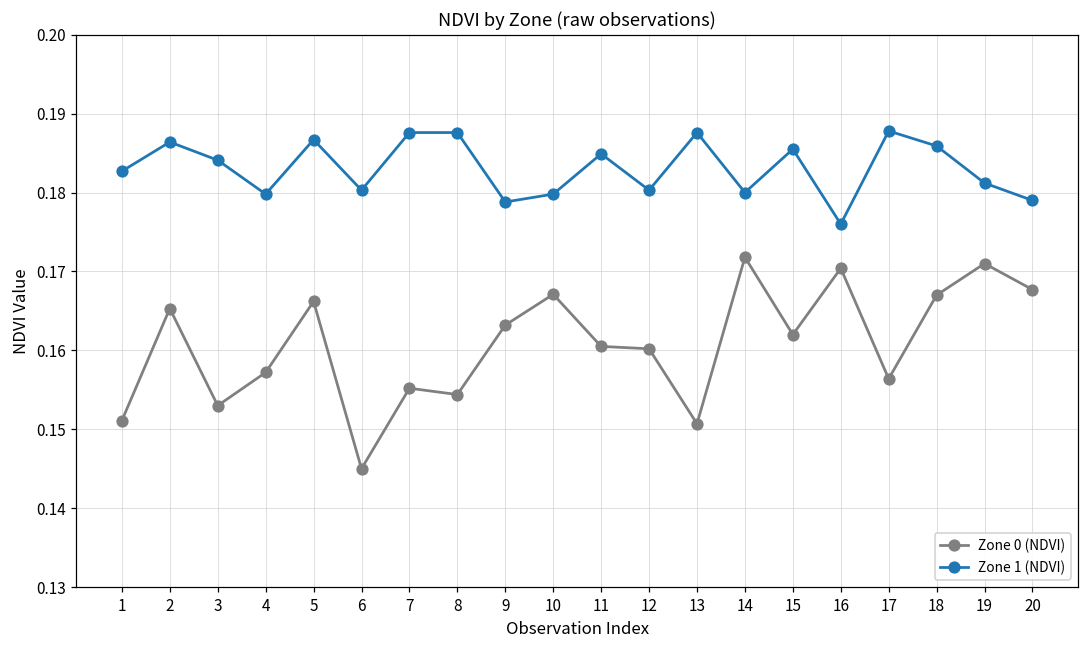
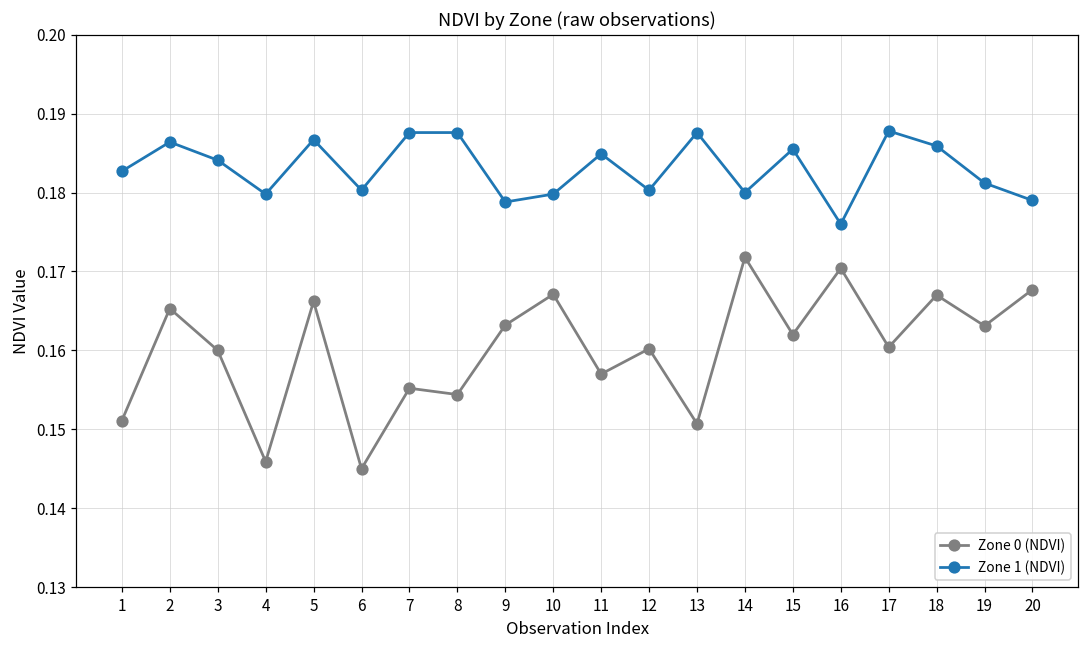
  {
    "Zone 0 (NDVI)": {
      "1": 0.151,
      "2": 0.165,
-     "3": 0.153,
-     "4": 0.157,
+     "3": 0.160,
+     "4": 0.146,
      "5": 0.166,
      "6": 0.145,
      "7": 0.155,
      "8": 0.154,
      "9": 0.163,
      "10": 0.167,
-     "11": 0.161,
+     "11": 0.157,
      "12": 0.160,
      "13": 0.151,
      "14": 0.172,
      "15": 0.162,
      "16": 0.170,
-     "17": 0.156,
+     "17": 0.160,
      "18": 0.167,
-     "19": 0.171,
+     "19": 0.163,
      "20": 0.168
    },
    "Zone 1 (NDVI)": {
      "1": 0.183,
      "2": 0.186,
      "3": 0.184,
      "4": 0.180,
      "5": 0.187,
      "6": 0.180,
      "7": 0.188,
      "8": 0.188,
      "9": 0.179,
      "10": 0.180,
      "11": 0.185,
      "12": 0.180,
      "13": 0.188,
      "14": 0.180,
      "15": 0.186,
      "16": 0.176,
      "17": 0.188,
      "18": 0.186,
      "19": 0.181,
      "20": 0.179
    }
  }
